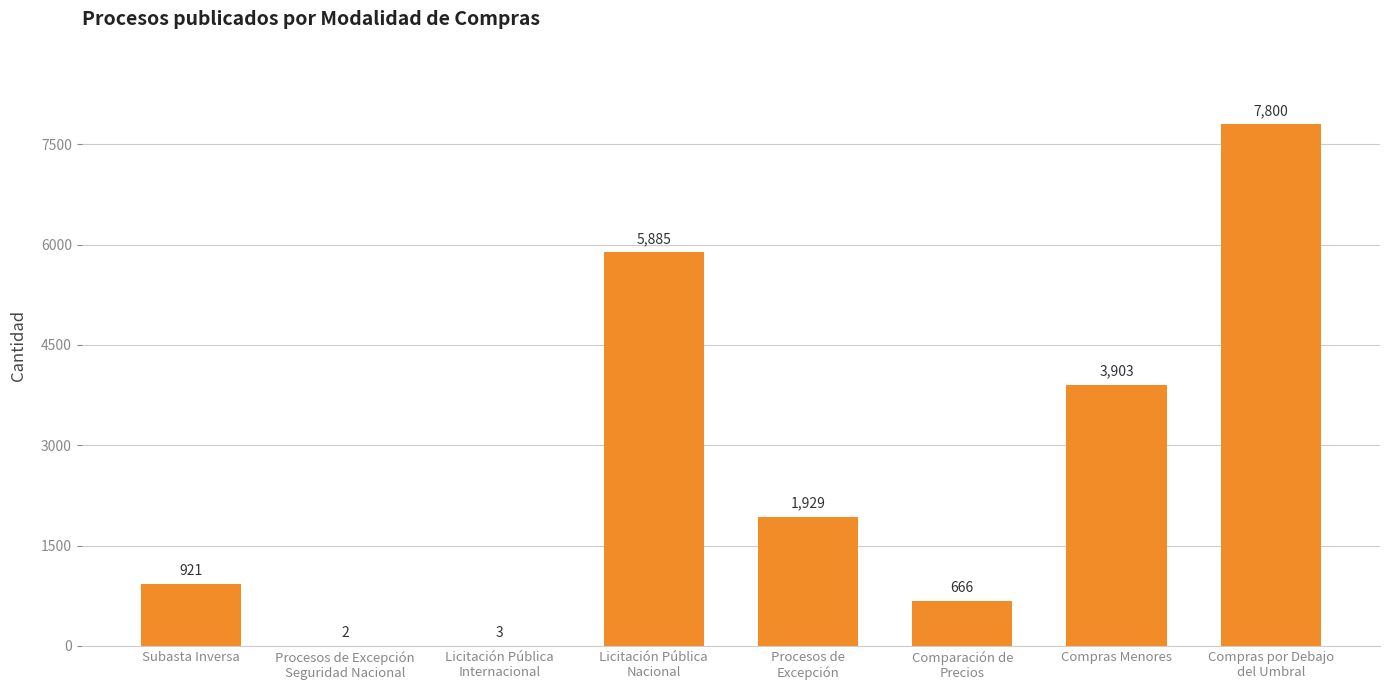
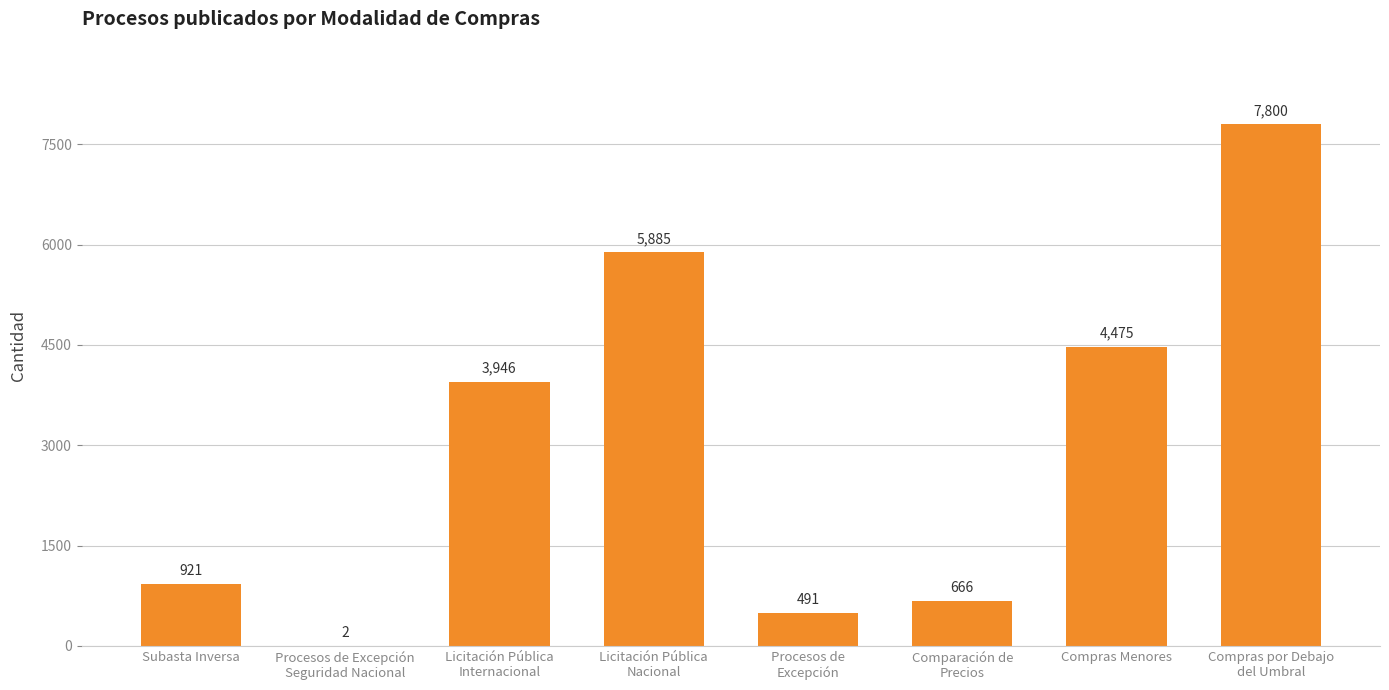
  {
    "Subasta Inversa": "921",
    "Procesos de Excepción Seguridad Nacional": "2",
-   "Licitación Pública Internacional": "3",
+   "Licitación Pública Internacional": "3,946",
    "Licitación Pública Nacional": "5,885",
-   "Procesos de Excepción": "1,929",
+   "Procesos de Excepción": "491",
    "Comparación de Precios": "666",
-   "Compras Menores": "3,903",
+   "Compras Menores": "4,475",
    "Compras por Debajo del Umbral": "7,800"
  }
